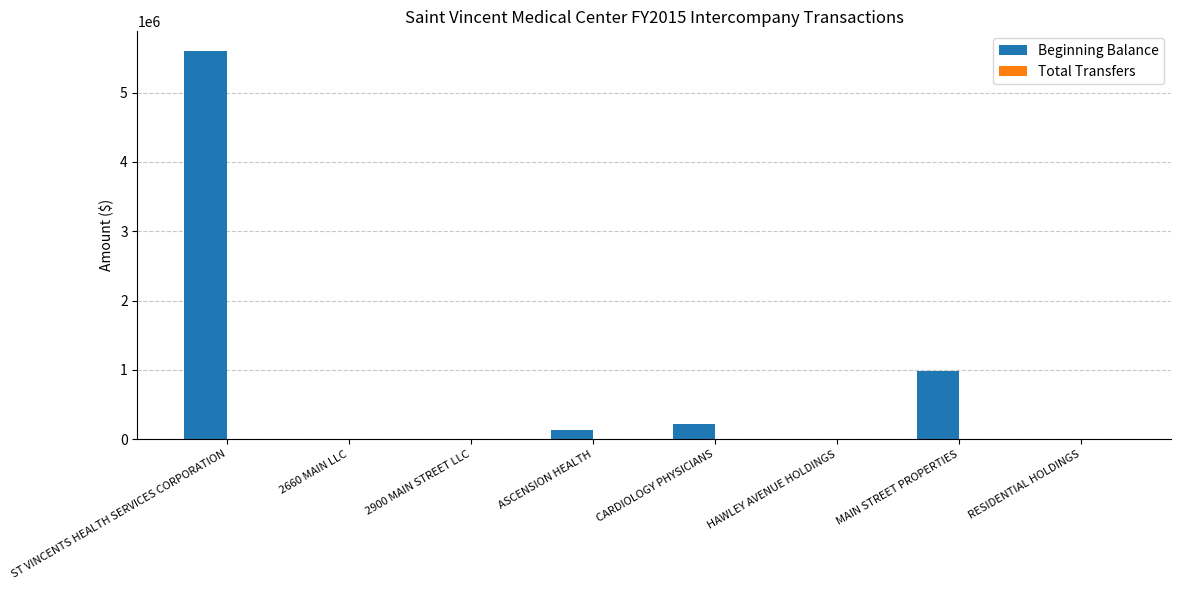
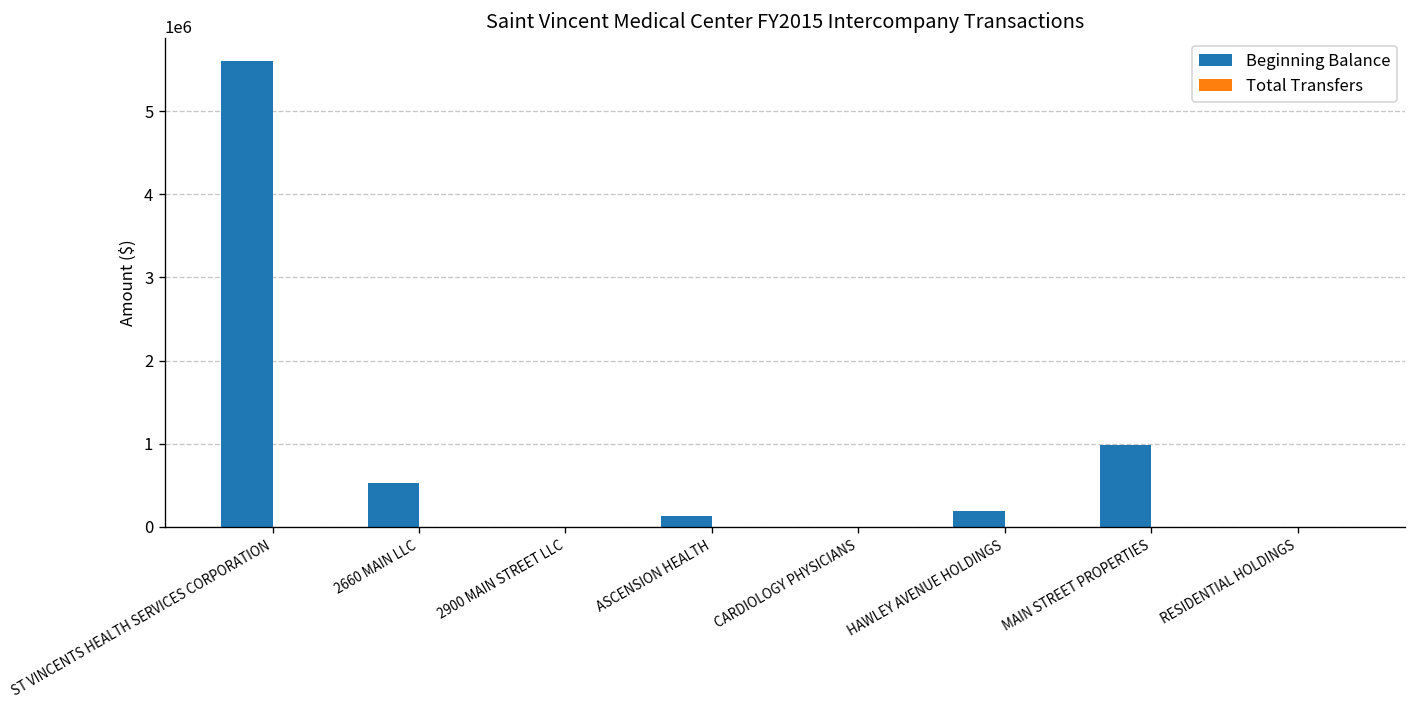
  {
    "Beginning Balance": {
      "ST VINCENTS HEALTH SERVICES CORPORATION": 5600000,
-     "2660 MAIN LLC": 0,
+     "2660 MAIN LLC": 500000,
      "2900 MAIN STREET LLC": 0,
      "ASCENSION HEALTH": 100000,
-     "CARDIOLOGY PHYSICIANS": 200000,
-     "HAWLEY AVENUE HOLDINGS": 0,
+     "CARDIOLOGY PHYSICIANS": 0,
+     "HAWLEY AVENUE HOLDINGS": 200000,
      "MAIN STREET PROPERTIES": 1000000,
      "RESIDENTIAL HOLDINGS": 0
    },
    "Total Transfers": {
      "ST VINCENTS HEALTH SERVICES CORPORATION": 0,
      "2660 MAIN LLC": 0,
      "2900 MAIN STREET LLC": 0,
      "ASCENSION HEALTH": 0,
      "CARDIOLOGY PHYSICIANS": 0,
      "HAWLEY AVENUE HOLDINGS": 0,
      "MAIN STREET PROPERTIES": 0,
      "RESIDENTIAL HOLDINGS": 0
    }
  }
